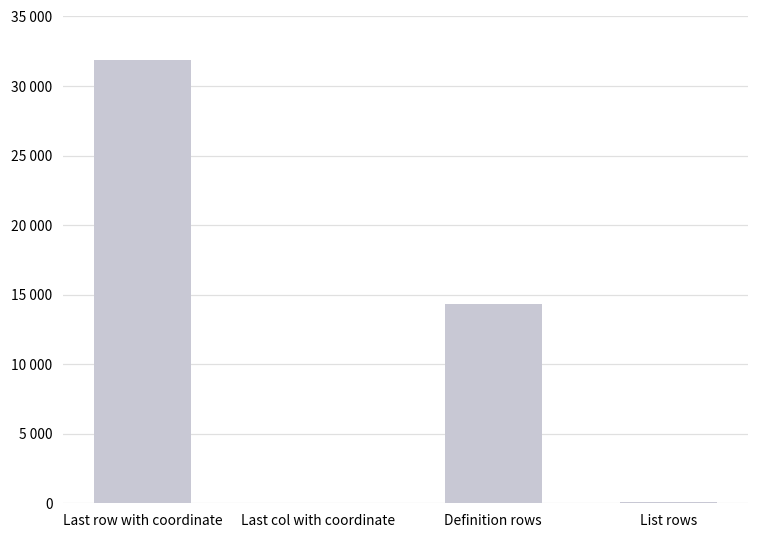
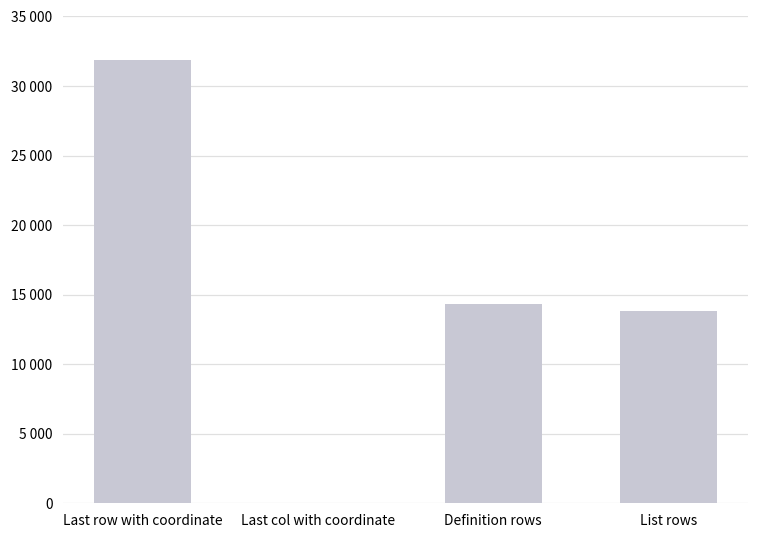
  {
    "Last row with coordinate": 31900,
    "Definition rows": 14300,
-   "List rows": 100
+   "List rows": 13800
  }
